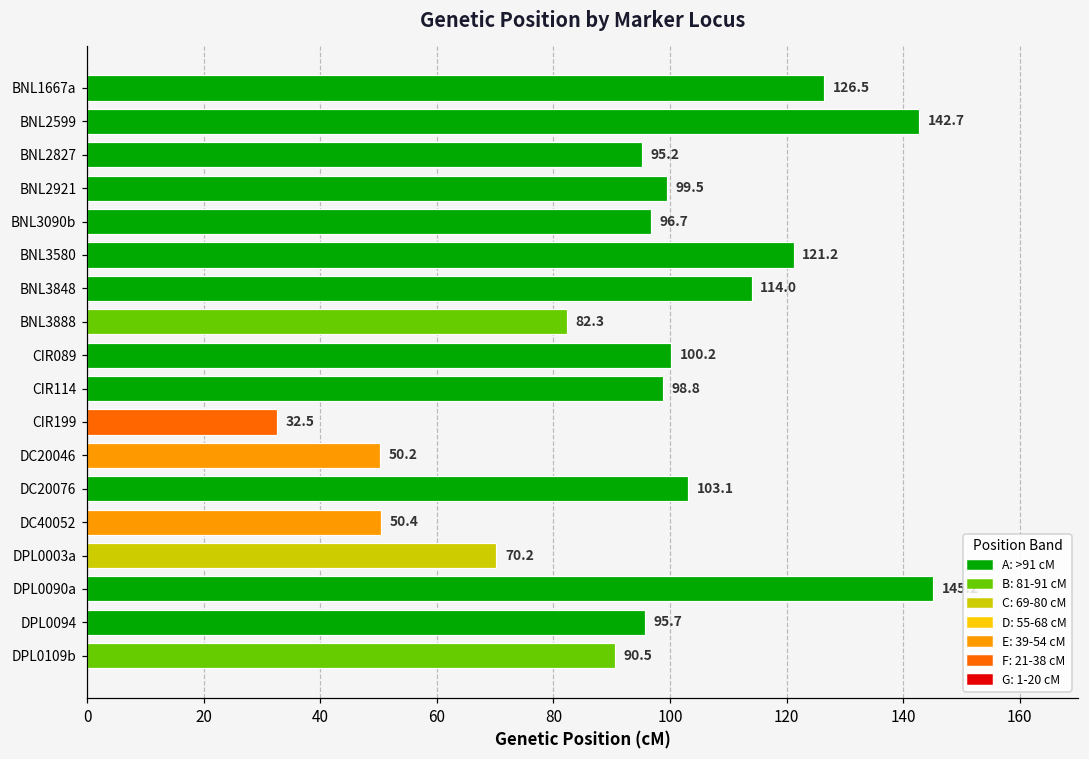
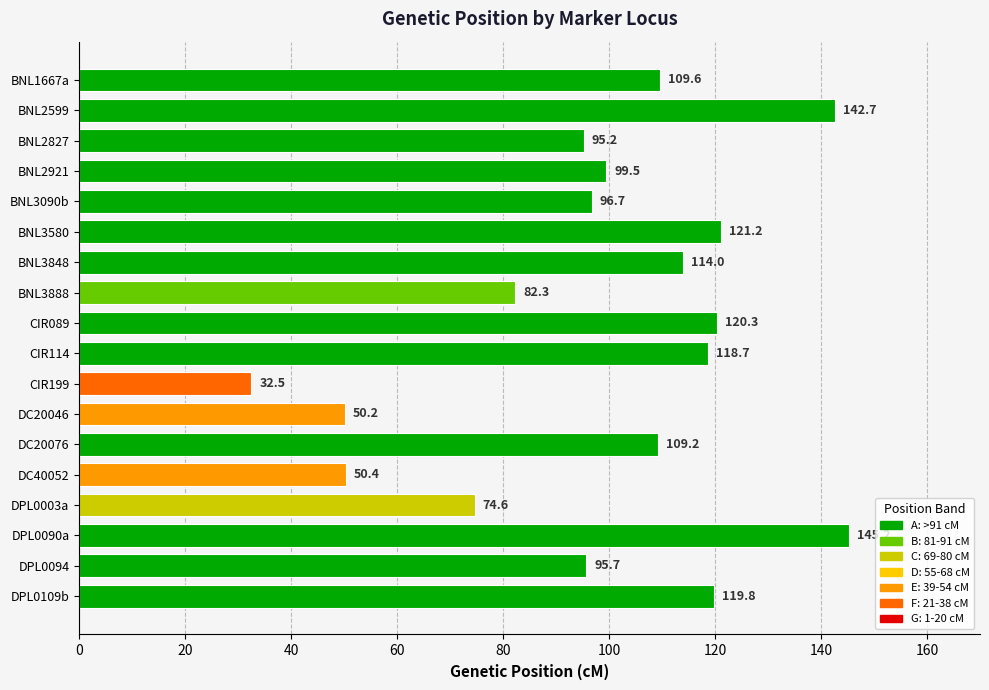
  {
-   "BNL1667a": 126.5,
+   "BNL1667a": 109.6,
    "BNL2599": 142.7,
    "BNL2827": 95.2,
    "BNL2921": 99.5,
    "BNL3090b": 96.7,
    "BNL3580": 121.2,
    "BNL3848": 114.0,
    "BNL3888": 82.3,
-   "CIR089": 100.2,
-   "CIR114": 98.8,
+   "CIR089": 120.3,
+   "CIR114": 118.7,
    "CIR199": 32.5,
    "DC20046": 50.2,
-   "DC20076": 103.1,
+   "DC20076": 109.2,
    "DC40052": 50.4,
-   "DPL0003a": 70.2,
+   "DPL0003a": 74.6,
    "DPL0094": 95.7,
-   "DPL0109b": 90.5
+   "DPL0109b": 119.8
  }
